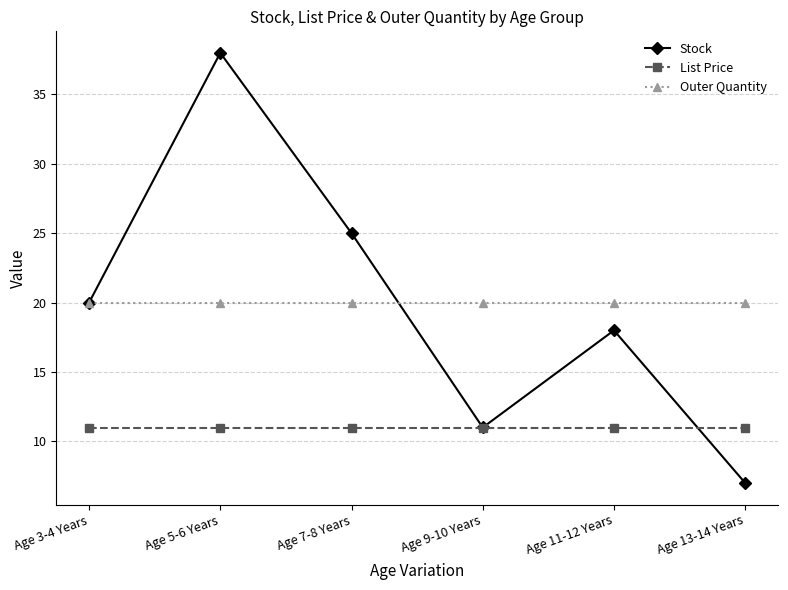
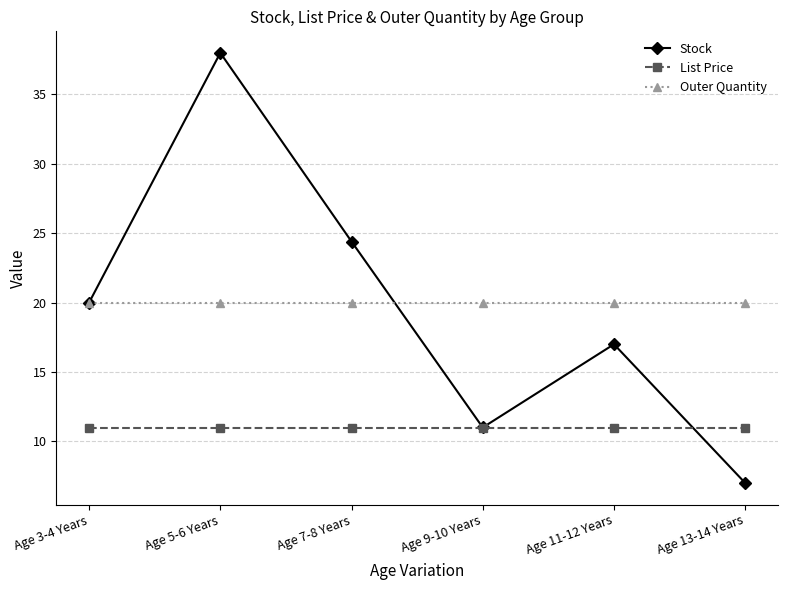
  {
    "Stock": {
      "Age 5-6 Years": 38.0,
-     "Age 7-8 Years": 25.0,
-     "Age 11-12 Years": 18,
+     "Age 7-8 Years": 24.4,
+     "Age 11-12 Years": 17,
      "Age 13-14 Years": 7.0
    },
    "List Price": {
      "Age 3-4 Years": 11.0,
      "Age 5-6 Years": 11.0,
      "Age 7-8 Years": 11.0,
      "Age 11-12 Years": 11.0,
      "Age 13-14 Years": 11.0
    },
    "Outer Quantity": {
      "Age 5-6 Years": 20.0,
      "Age 7-8 Years": 20.0,
      "Age 9-10 Years": 20.0,
      "Age 11-12 Years": 20.0,
      "Age 13-14 Years": 20.0
    }
  }
